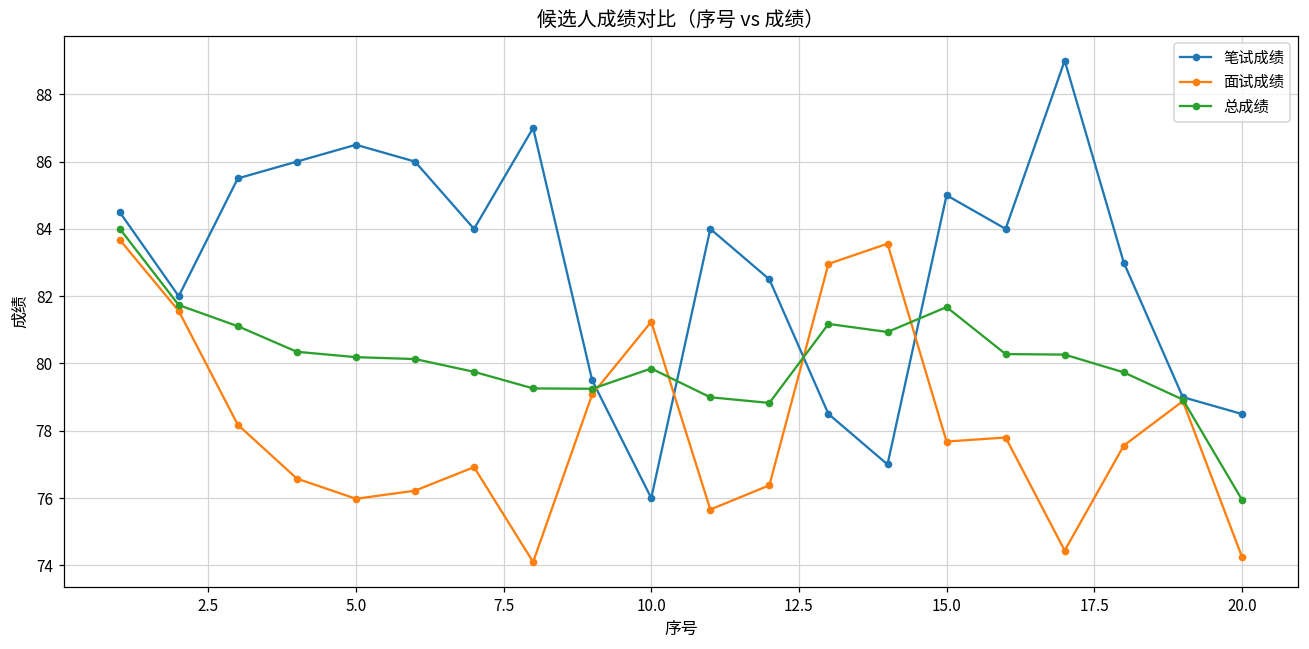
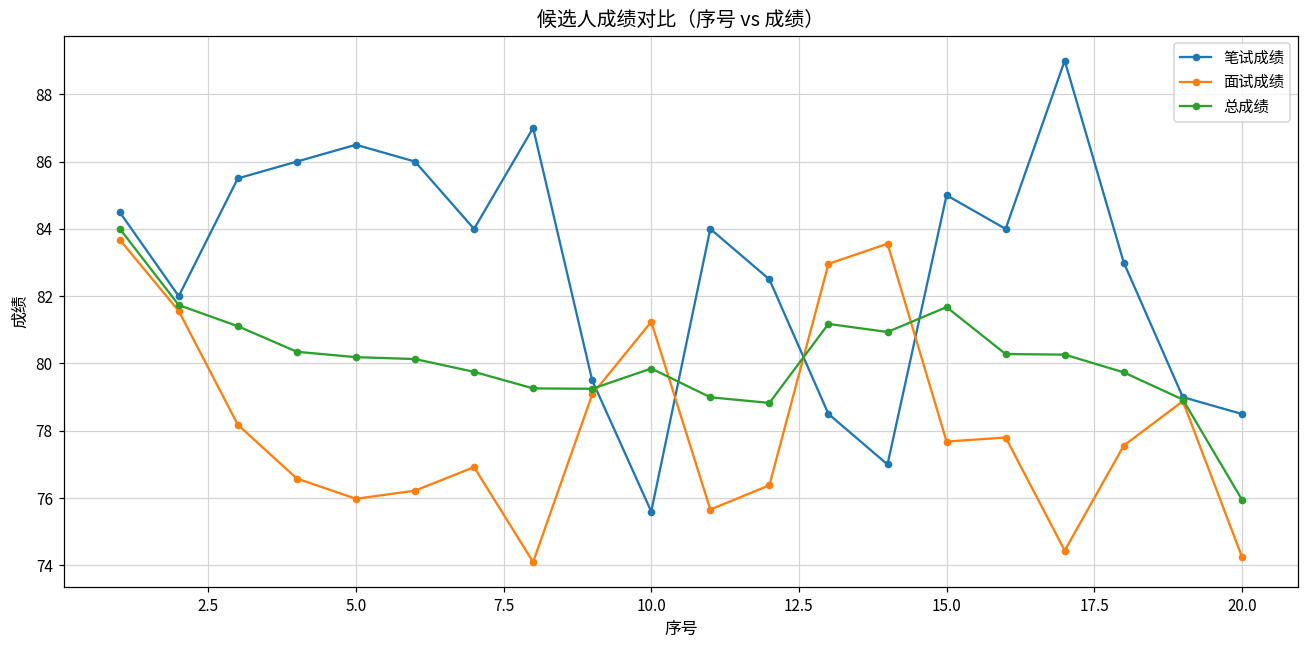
  {
    "笔试成绩": {
      "5.0": 86.5,
-     "10.0": 76.0,
+     "10.0": 75.6,
      "15.0": 85.0,
      "20.0": 78.5
    },
    "面试成绩": {
      "5.0": 76.0,
      "10.0": 81.2,
      "15.0": 77.7,
      "20.0": 74.3
    },
    "总成绩": {
      "5.0": 80.2,
      "10.0": 79.9,
      "15.0": 81.7,
      "20.0": 76.0
    }
  }
